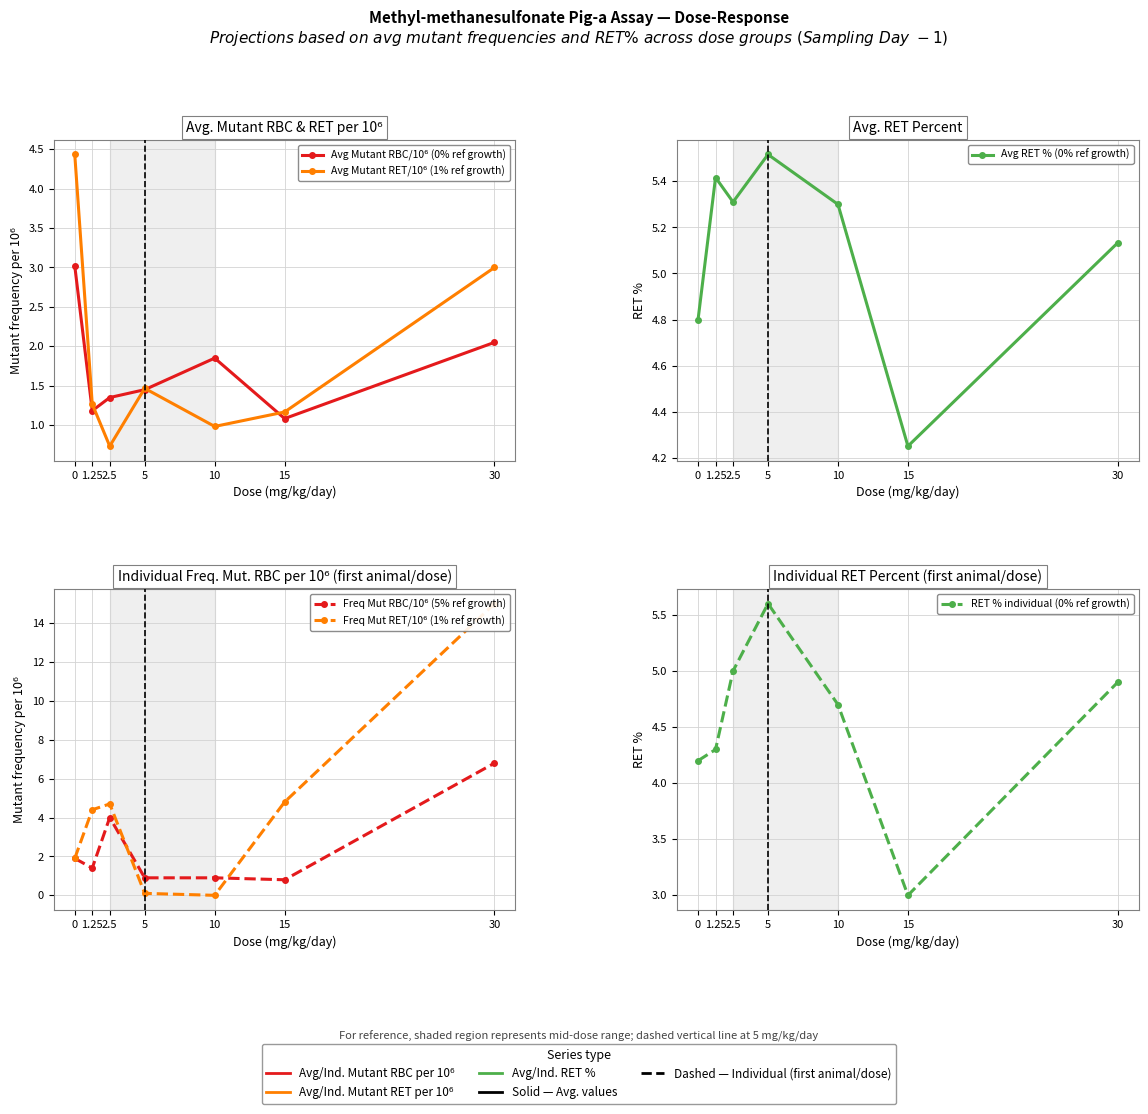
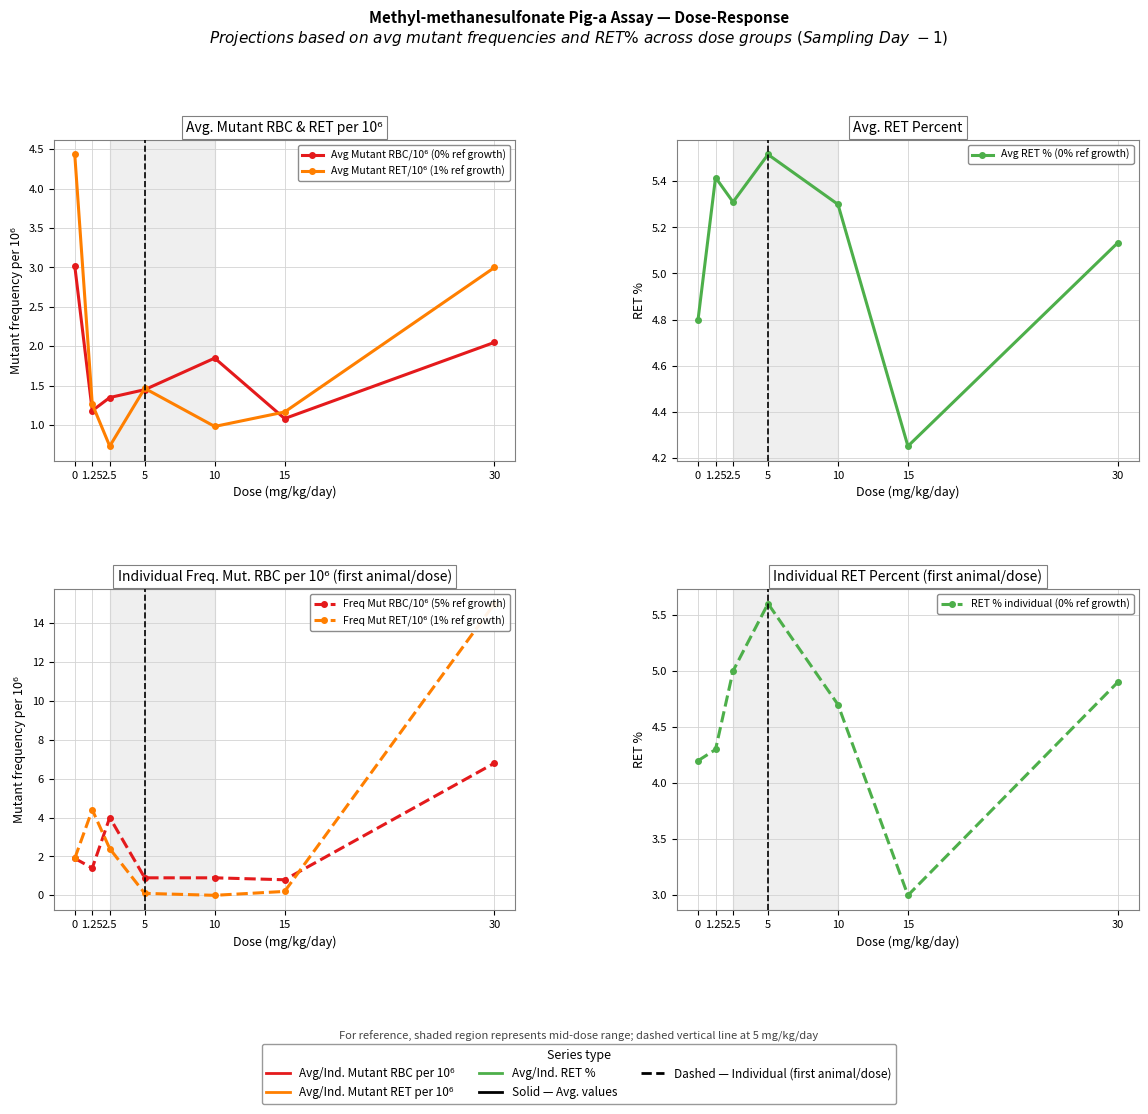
  {
    "Avg. Mutant RBC & RET per 10⁶": {
      "Avg Mutant RBC/10⁶ (0% ref growth)": {
        "0": 3.0,
        "1.25": 1.2,
        "2.5": 1.3,
        "10": 1.9,
        "15": 1.1,
        "30": 2.1
      },
      "Avg Mutant RET/10⁶ (1% ref growth)": {
        "0": 4.4,
        "1.25": 1.3,
        "2.5": 0.7,
        "10": 1.0,
        "15": 1.2,
        "30": 3.0
      }
    },
    "Avg. RET Percent": {
      "0": 4.80,
      "1.25": 5.42,
      "2.5": 5.31,
      "5": 5.52,
      "10": 5.30,
      "15": 4.25,
      "30": 5.13
    },
    "Individual Freq. Mut. RBC per 10⁶ (first animal/dose)": {
      "Freq Mut RBC/10⁶ (5% ref growth)": {
        "1.25": 1.4,
        "2.5": 4.0,
        "5": 0.9,
        "10": 0.9,
        "15": 0.8,
        "30": 6.8
      },
      "Freq Mut RET/10⁶ (1% ref growth)": {
        "1.25": 4.4,
-       "2.5": 4.7,
+       "2.5": 2.4,
        "5": 0.1,
        "10": 0.0,
-       "15": 4.8
+       "15": 0.2
      }
    },
    "Individual RET Percent (first animal/dose)": {
      "0": 4.20,
      "1.25": 4.30,
      "2.5": 5.00,
      "5": 5.60,
      "10": 4.70,
      "15": 3.00,
      "30": 4.90
    }
  }
